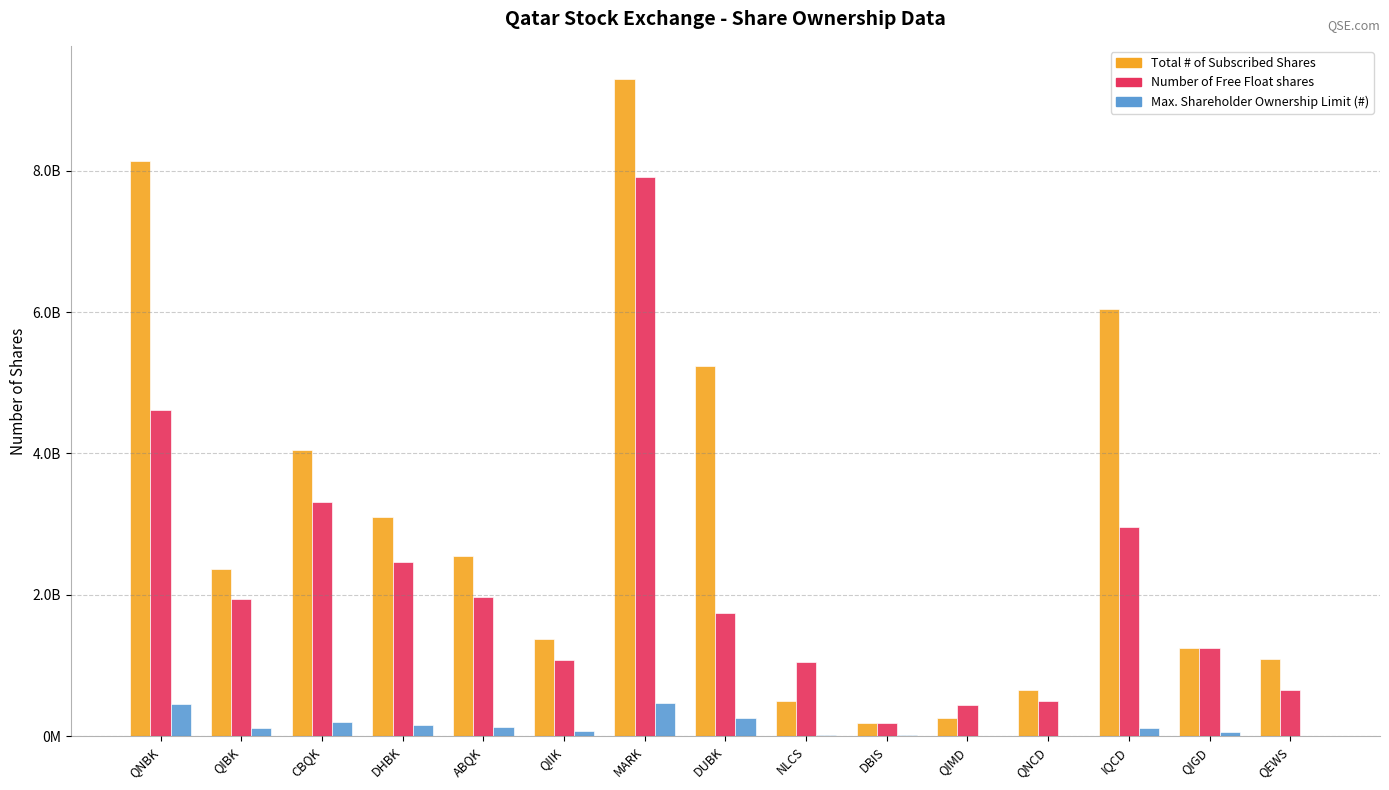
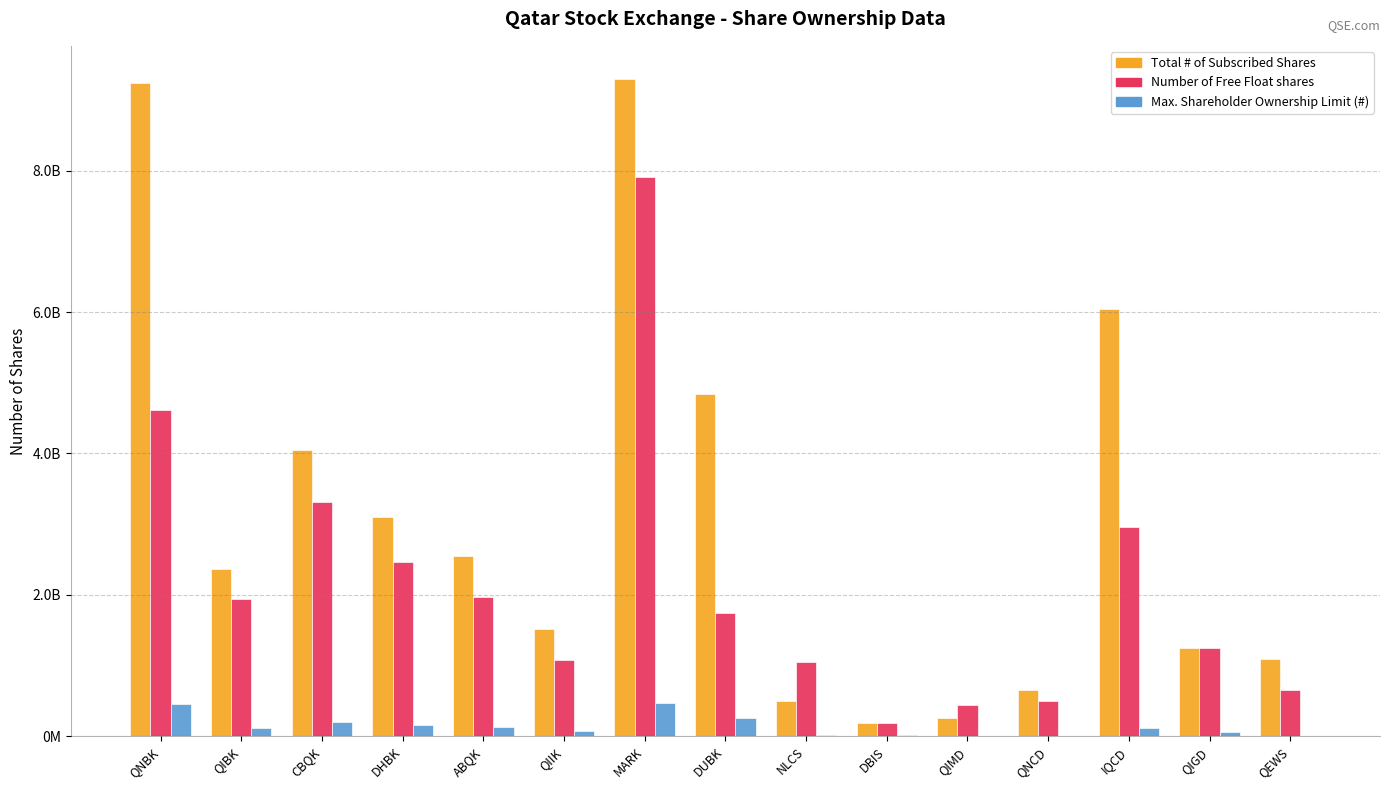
  {
    "Total # of Subscribed Shares": {
-     "QNBK": 8100000000,
+     "QNBK": 9200000000,
      "QIBK": 2400000000,
      "CBQK": 4000000000,
      "DHBK": 3100000000,
      "ABQK": 2600000000,
-     "QIIK": 1400000000,
+     "QIIK": 1500000000,
      "MARK": 9300000000,
-     "DUBK": 5200000000,
+     "DUBK": 4800000000,
      "NLCS": 500000000,
      "DBIS": 200000000,
      "QIMD": 300000000,
      "QNCD": 700000000,
      "IQCD": 6100000000,
      "QIGD": 1200000000,
      "QEWS": 1100000000
    },
    "Number of Free Float shares": {
      "QNBK": 4600000000,
      "QIBK": 1900000000,
      "CBQK": 3300000000,
      "DHBK": 2500000000,
      "ABQK": 2000000000,
      "QIIK": 1100000000,
      "MARK": 7900000000,
      "DUBK": 1700000000,
      "NLCS": 1000000000,
      "DBIS": 200000000,
      "QIMD": 400000000,
      "QNCD": 500000000,
      "IQCD": 3000000000,
      "QIGD": 1200000000,
      "QEWS": 700000000
    },
    "Max. Shareholder Ownership Limit (#)": {
      "QNBK": 500000000,
      "QIBK": 100000000,
      "CBQK": 200000000,
      "DHBK": 200000000,
      "ABQK": 100000000,
      "QIIK": 100000000,
      "MARK": 500000000,
      "DUBK": 300000000,
      "QNCD": 0,
      "IQCD": 100000000,
      "QIGD": 100000000
    }
  }
